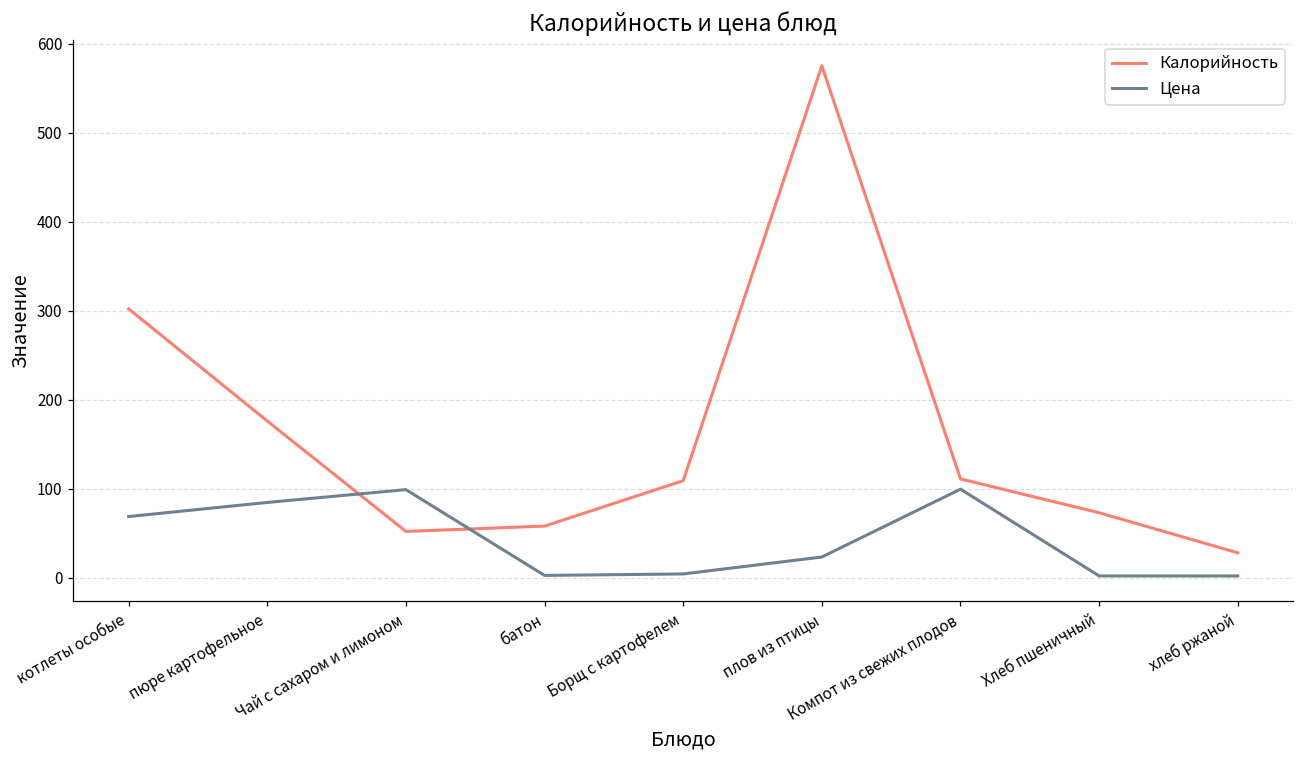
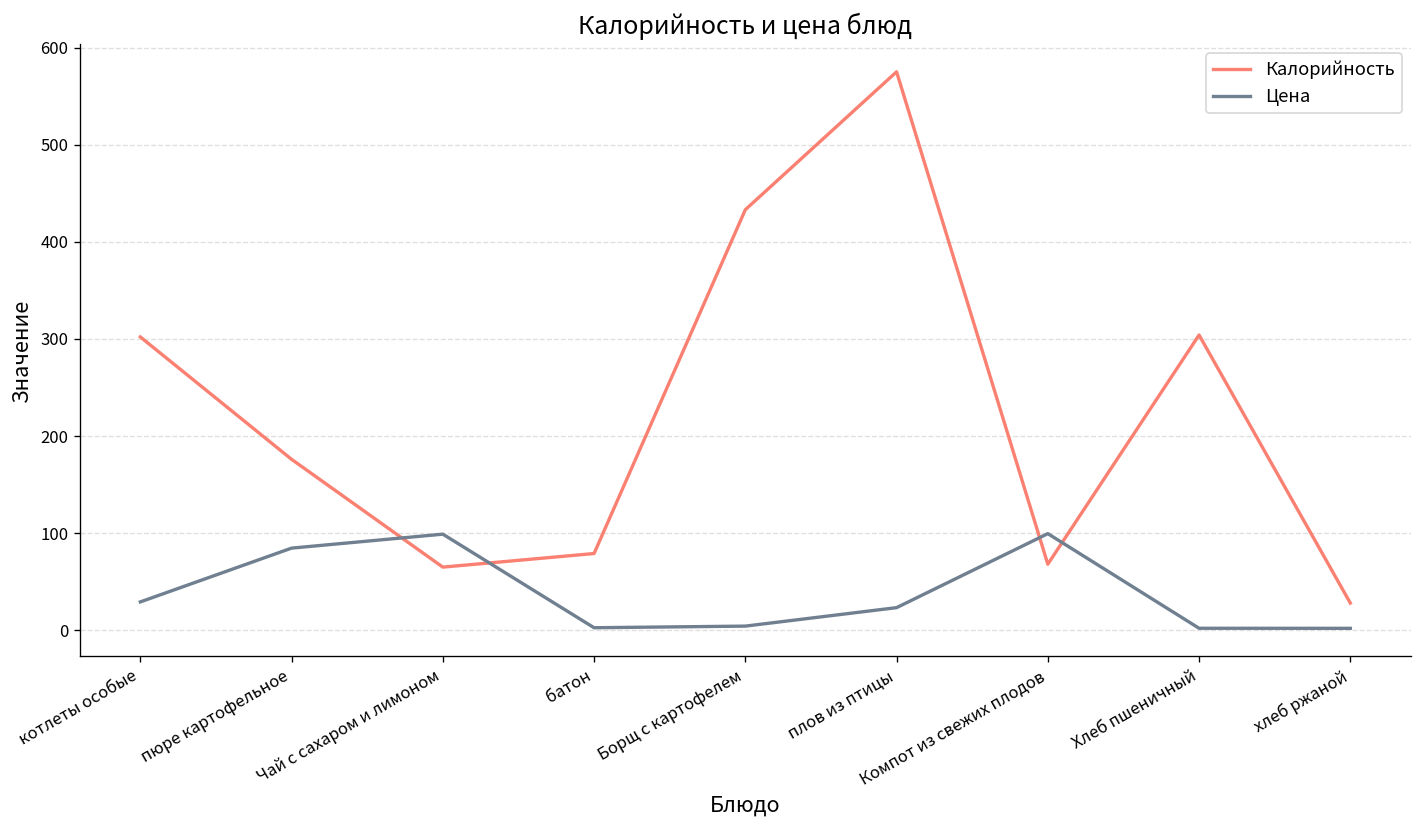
  {
    "Калорийность": {
      "котлеты особые": 300,
      "пюре картофельное": 180,
-     "Чай с сахаром и лимоном": 50,
-     "батон": 60,
-     "Борщ с картофелем": 110,
+     "Чай с сахаром и лимоном": 70,
+     "батон": 80,
+     "Борщ с картофелем": 430,
      "плов из птицы": 580,
-     "Компот из свежих плодов": 110,
-     "Хлеб пшеничный": 70,
+     "Компот из свежих плодов": 70,
+     "Хлеб пшеничный": 300,
      "хлеб ржаной": 30
    },
    "Цена": {
-     "котлеты особые": 70,
+     "котлеты особые": 30,
      "пюре картофельное": 80,
      "Чай с сахаром и лимоном": 100,
      "батон": 0,
      "Борщ с картофелем": 0,
      "плов из птицы": 20,
      "Компот из свежих плодов": 100,
      "Хлеб пшеничный": 0,
      "хлеб ржаной": 0
    }
  }
